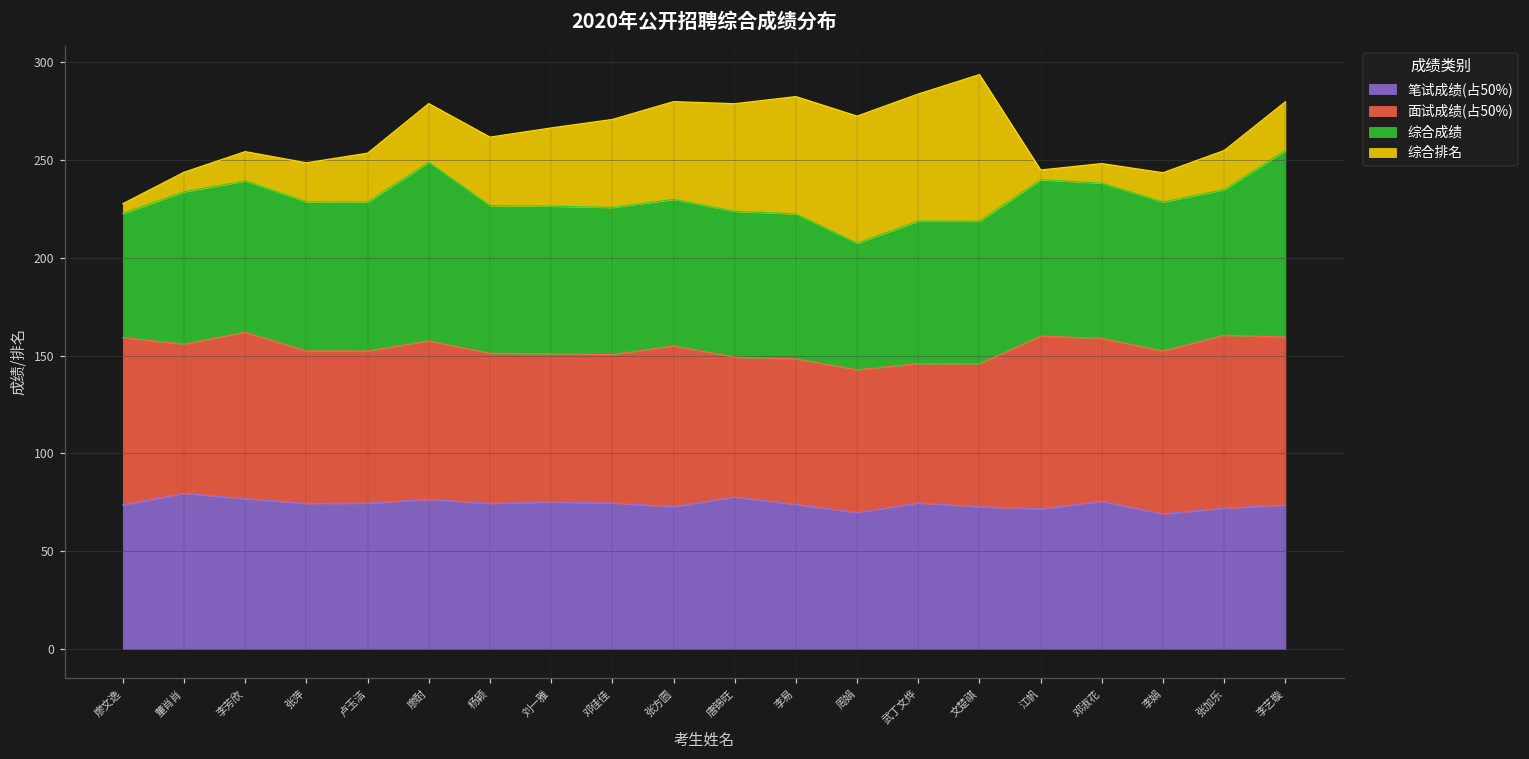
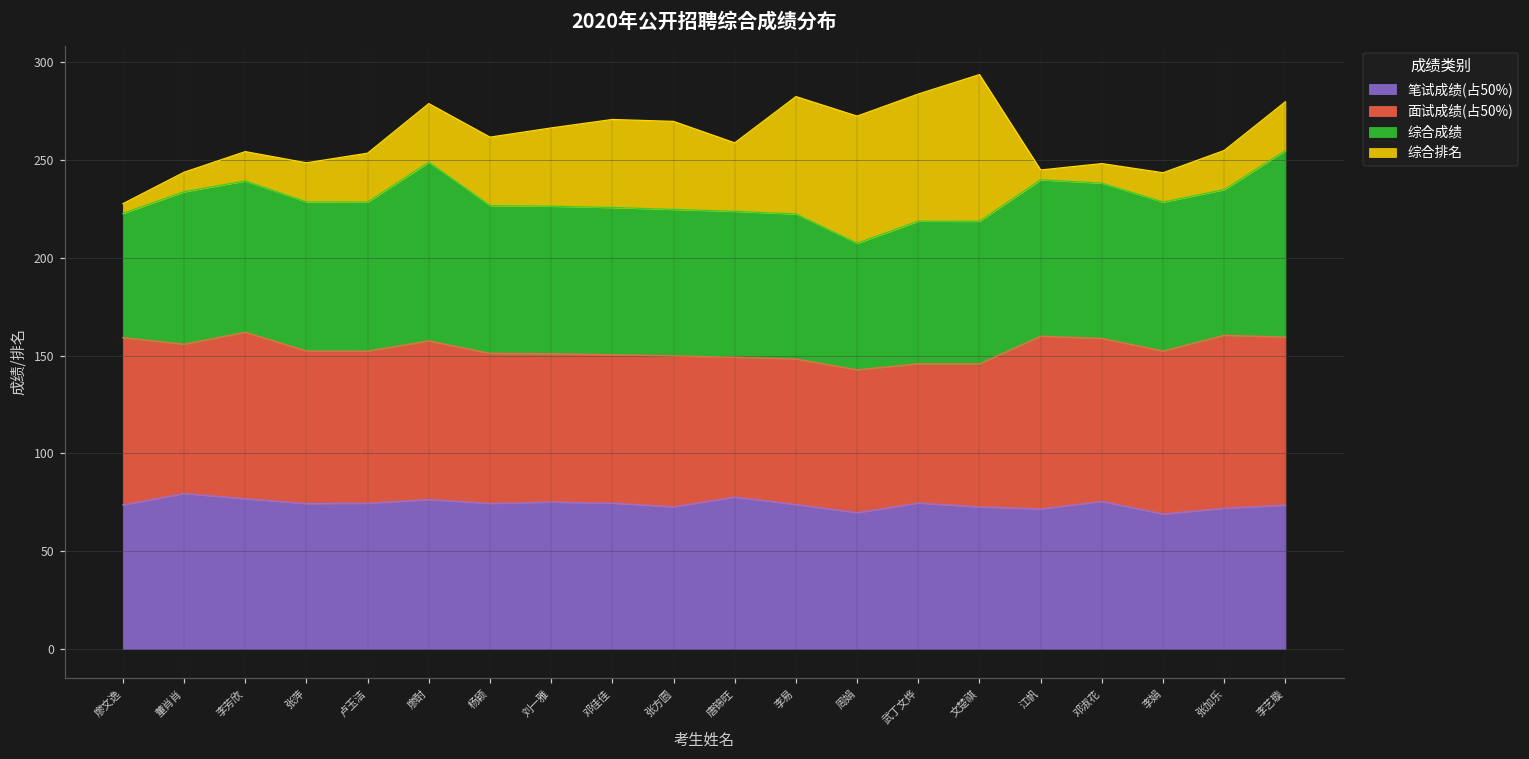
  {
    "笔试成绩(占50%)": {
      "廖文逸": 74,
      "董肖肖": 80,
      "李芳欣": 77,
      "张萍": 74,
      "卢玉洁": 75,
      "廖酎": 76,
      "杨颖": 74,
      "刘一雅": 75,
      "邓佳佳": 75,
      "张方圆": 73,
      "唐锦旺": 78,
      "李易": 74,
      "周娟": 70,
      "武丁文烨": 75,
      "文楚祺": 73,
      "江帆": 72,
      "邓淑花": 75,
      "李娟": 69,
      "张加乐": 72,
      "李艺璇": 74
    },
    "面试成绩(占50%)": {
      "廖文逸": 86,
      "董肖肖": 76,
      "李芳欣": 85,
      "张萍": 78,
      "卢玉洁": 78,
      "廖酎": 81,
      "杨颖": 77,
      "刘一雅": 76,
      "邓佳佳": 76,
-     "张方圆": 82,
+     "张方圆": 77,
      "唐锦旺": 72,
      "李易": 74,
      "周娟": 73,
      "武丁文烨": 71,
      "文楚祺": 73,
      "江帆": 88,
      "邓淑花": 83,
      "李娟": 83,
      "张加乐": 88,
      "李艺璇": 86
    },
    "综合成绩": {
      "廖文逸": 63,
      "董肖肖": 78,
      "李芳欣": 77,
      "张萍": 76,
      "卢玉洁": 76,
      "廖酎": 91,
      "杨颖": 76,
      "刘一雅": 75,
      "邓佳佳": 75,
      "张方圆": 75,
      "唐锦旺": 75,
      "李易": 74,
      "周娟": 65,
      "武丁文烨": 73,
      "文楚祺": 73,
      "江帆": 80,
      "邓淑花": 79,
      "李娟": 76,
      "张加乐": 74,
      "李艺璇": 95
    },
    "综合排名": {
      "廖文逸": 5,
      "董肖肖": 10,
      "李芳欣": 15,
      "张萍": 20,
      "卢玉洁": 25,
      "廖酎": 30,
      "杨颖": 35,
      "刘一雅": 40,
      "邓佳佳": 45,
-     "张方圆": 50,
-     "唐锦旺": 55,
+     "张方圆": 45,
+     "唐锦旺": 35,
      "李易": 60,
      "周娟": 65,
      "武丁文烨": 65,
      "文楚祺": 75,
      "江帆": 5,
      "邓淑花": 10,
      "李娟": 15,
      "张加乐": 20,
      "李艺璇": 25
    }
  }
